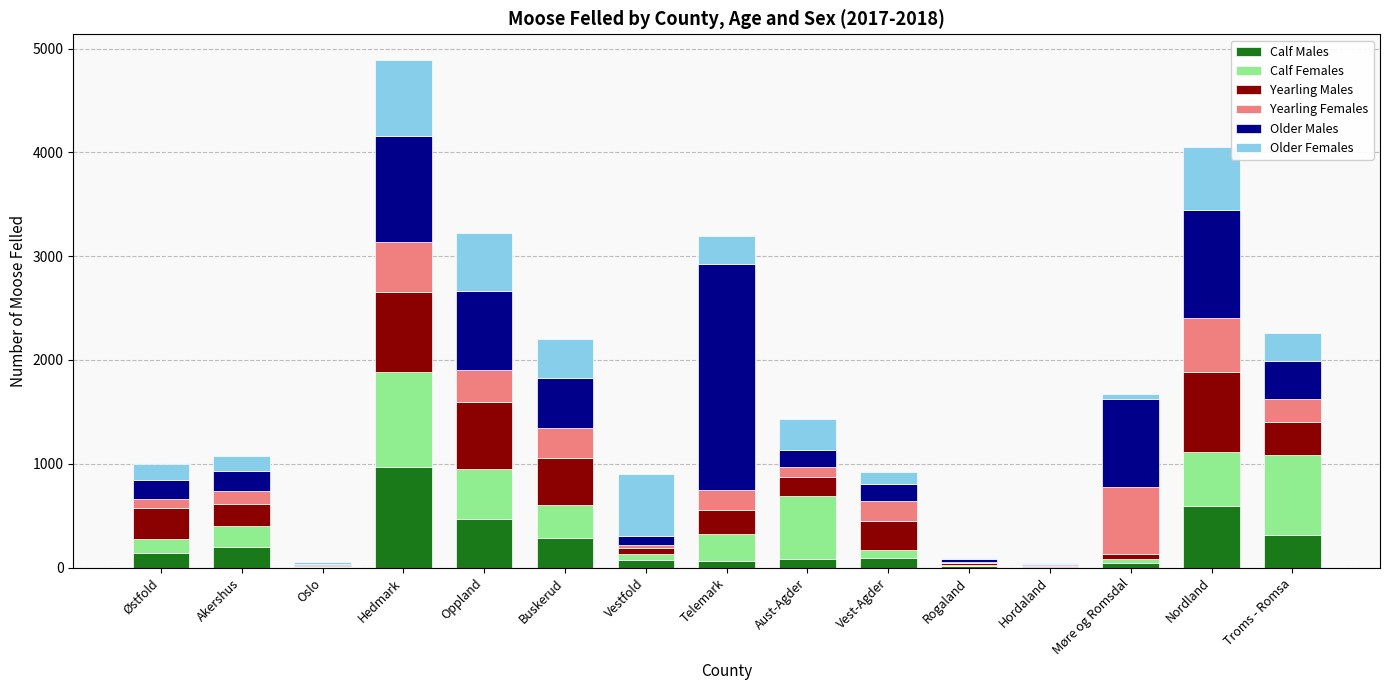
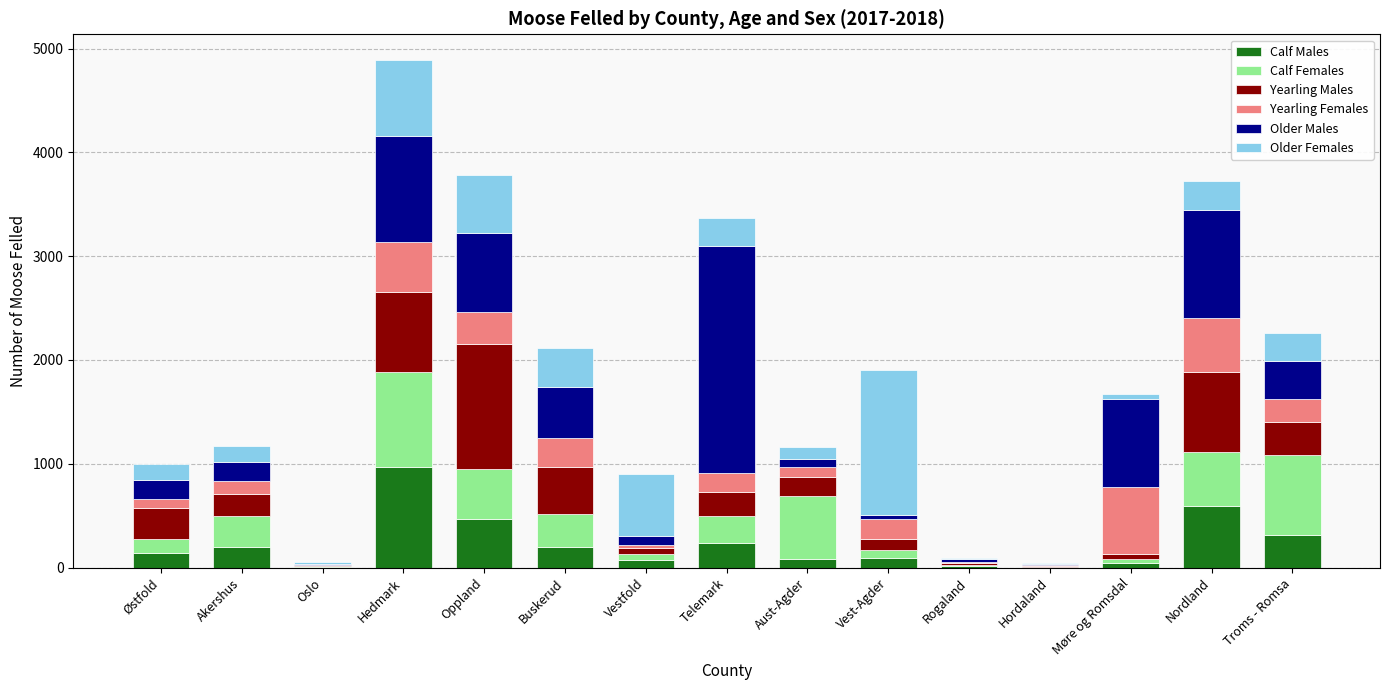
  {
    "Calf Males": {
      "Østfold": 140,
      "Akershus": 200,
      "Hedmark": 970,
      "Oppland": 470,
-     "Buskerud": 280,
+     "Buskerud": 190,
      "Vestfold": 70,
-     "Telemark": 70,
+     "Telemark": 240,
      "Aust-Agder": 90,
      "Vest-Agder": 90,
      "Møre og Romsdal": 50,
      "Nordland": 600,
      "Troms - Romsa": 310
    },
    "Calf Females": {
      "Østfold": 130,
-     "Akershus": 200,
+     "Akershus": 300,
      "Hedmark": 920,
      "Oppland": 480,
      "Buskerud": 320,
      "Vestfold": 60,
      "Telemark": 260,
      "Aust-Agder": 610,
      "Vest-Agder": 80,
      "Møre og Romsdal": 40,
      "Nordland": 520,
      "Troms - Romsa": 770
    },
    "Yearling Males": {
      "Østfold": 290,
      "Akershus": 210,
      "Hedmark": 770,
-     "Oppland": 640,
+     "Oppland": 1200,
      "Buskerud": 450,
      "Vestfold": 50,
      "Telemark": 230,
      "Aust-Agder": 180,
-     "Vest-Agder": 290,
+     "Vest-Agder": 110,
      "Møre og Romsdal": 50,
      "Nordland": 770,
      "Troms - Romsa": 320
    },
    "Yearling Females": {
      "Østfold": 90,
      "Akershus": 130,
      "Hedmark": 480,
      "Oppland": 300,
      "Buskerud": 290,
      "Vestfold": 30,
      "Telemark": 180,
      "Aust-Agder": 100,
      "Vest-Agder": 190,
      "Møre og Romsdal": 640,
      "Nordland": 520,
      "Troms - Romsa": 220
    },
    "Older Males": {
      "Østfold": 190,
      "Akershus": 190,
      "Hedmark": 1030,
      "Oppland": 770,
      "Buskerud": 490,
      "Vestfold": 90,
      "Telemark": 2180,
-     "Aust-Agder": 160,
-     "Vest-Agder": 170,
+     "Aust-Agder": 80,
+     "Vest-Agder": 50,
      "Rogaland": 30,
      "Møre og Romsdal": 850,
      "Nordland": 1040,
      "Troms - Romsa": 370
    },
    "Older Females": {
      "Østfold": 150,
      "Akershus": 150,
      "Hedmark": 730,
      "Oppland": 560,
      "Buskerud": 380,
      "Vestfold": 600,
      "Telemark": 270,
-     "Aust-Agder": 300,
-     "Vest-Agder": 110,
+     "Aust-Agder": 110,
+     "Vest-Agder": 1390,
      "Møre og Romsdal": 50,
-     "Nordland": 600,
+     "Nordland": 270,
      "Troms - Romsa": 270
    }
  }
